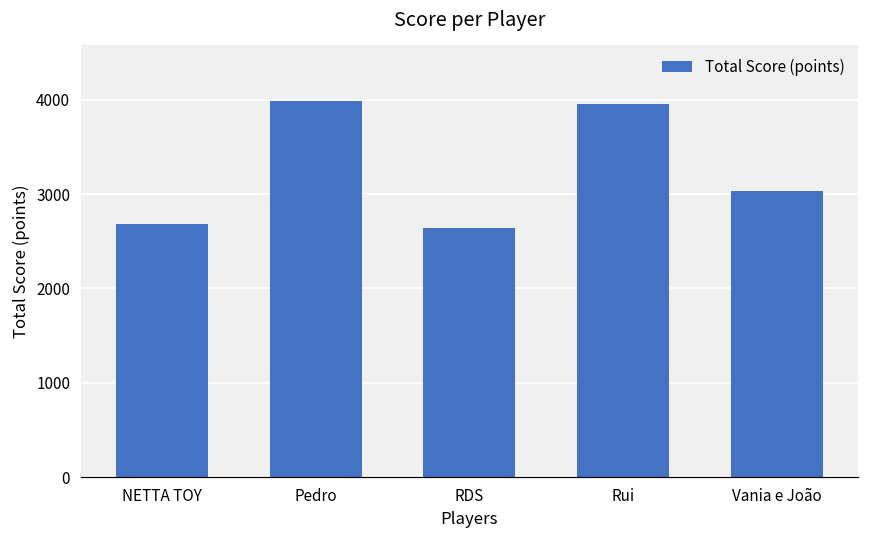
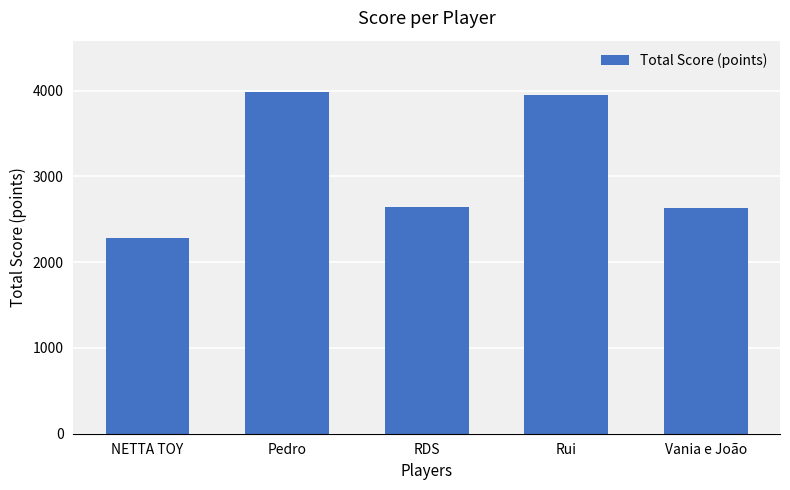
  {
-   "NETTA TOY": 2700,
+   "NETTA TOY": 2300,
    "Pedro": 4000,
    "RDS": 2600,
    "Rui": 4000,
-   "Vania e João": 3000
+   "Vania e João": 2600
  }
